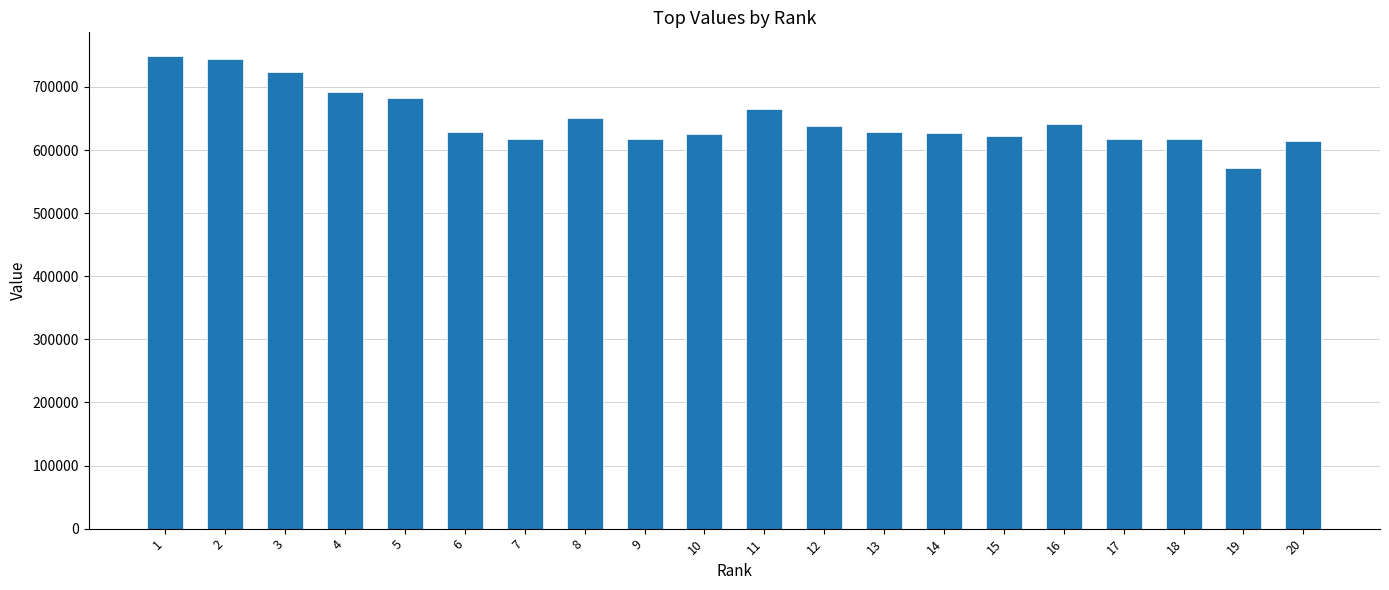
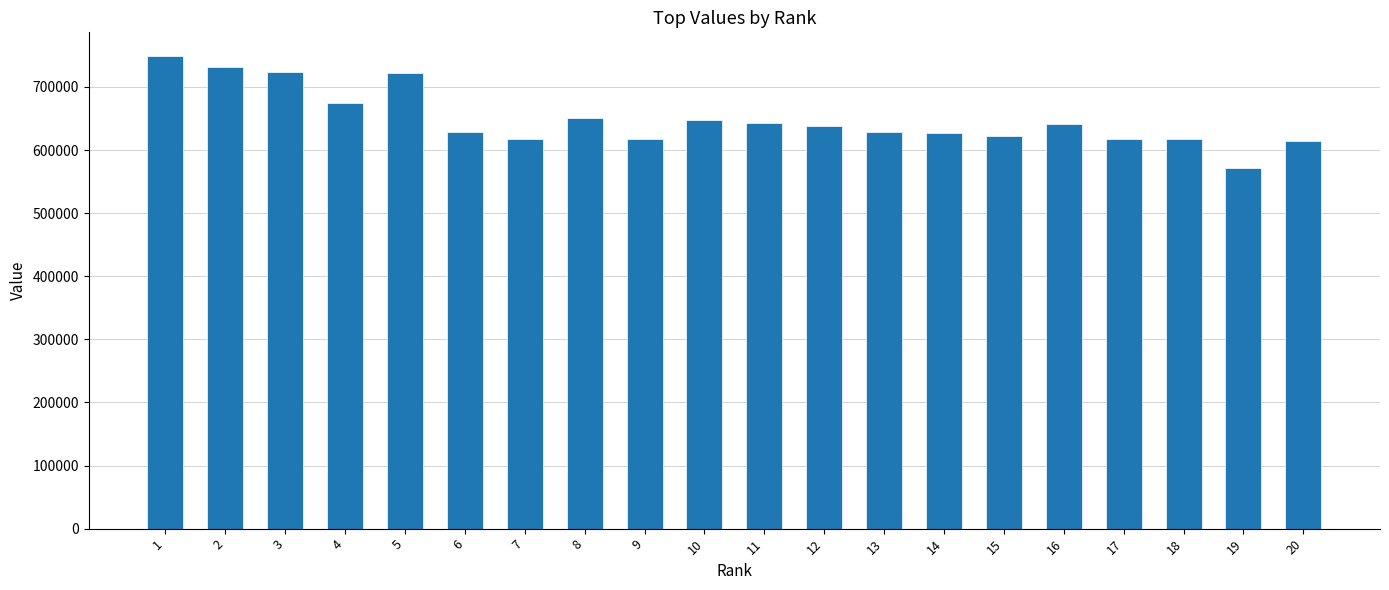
  {
    "1": 750000,
-   "2": 740000,
+   "2": 730000,
    "3": 720000,
-   "4": 690000,
-   "5": 680000,
+   "4": 670000,
+   "5": 720000,
    "6": 630000,
    "7": 620000,
    "8": 650000,
    "9": 620000,
-   "10": 620000,
-   "11": 660000,
+   "10": 650000,
+   "11": 640000,
    "12": 640000,
    "13": 630000,
    "14": 630000,
    "15": 620000,
    "16": 640000,
    "17": 620000,
    "18": 620000,
    "19": 570000,
    "20": 610000
  }
